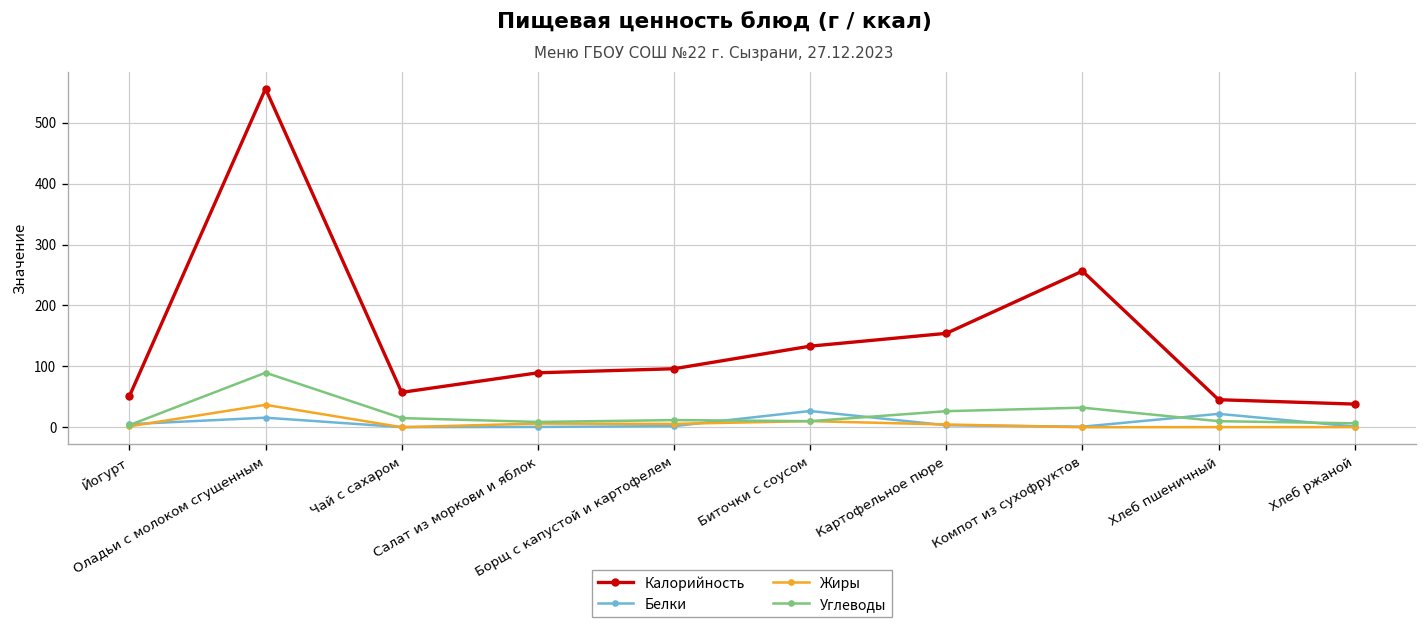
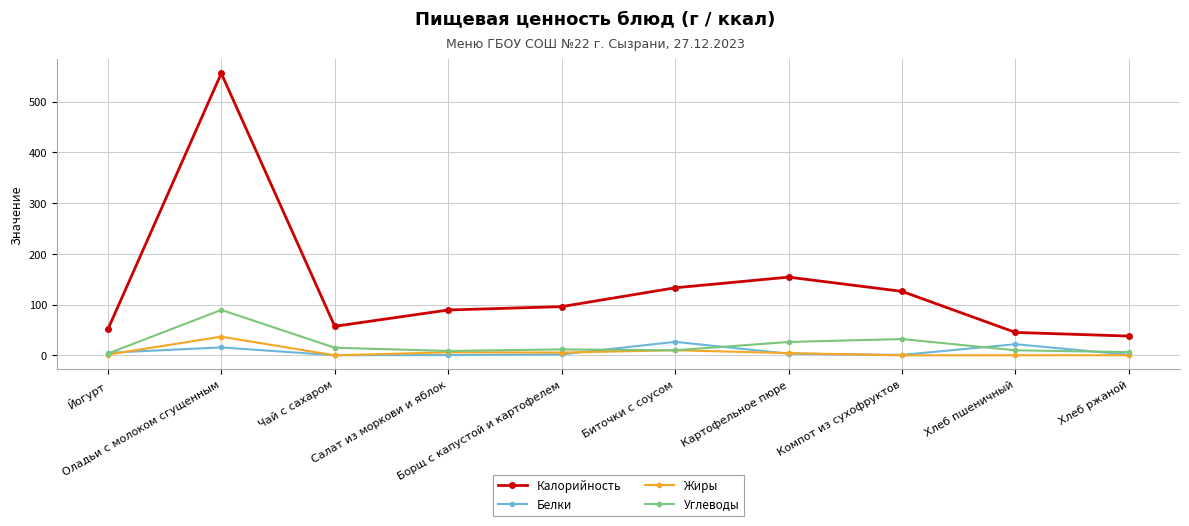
  {
    "Калорийность": {
      "Йогурт": 50,
      "Оладьи с молоком сгущенным": 560,
      "Чай с сахаром": 60,
      "Салат из моркови и яблок": 90,
      "Борщ с капустой и картофелем": 100,
      "Биточки с соусом": 130,
      "Картофельное пюре": 150,
-     "Компот из сухофруктов": 260,
+     "Компот из сухофруктов": 130,
      "Хлеб пшеничный": 50,
      "Хлеб ржаной": 40
    },
    "Белки": {
      "Оладьи с молоком сгущенным": 20,
      "Салат из моркови и яблок": 0,
      "Биточки с соусом": 30,
      "Хлеб пшеничный": 20
    },
    "Жиры": {
      "Оладьи с молоком сгущенным": 40,
      "Хлеб пшеничный": 0
    },
    "Углеводы": {
      "Оладьи с молоком сгущенным": 90,
      "Чай с сахаром": 20,
      "Борщ с капустой и картофелем": 10,
      "Картофельное пюре": 30,
      "Компот из сухофруктов": 30,
      "Хлеб пшеничный": 10,
      "Хлеб ржаной": 10
    }
  }
